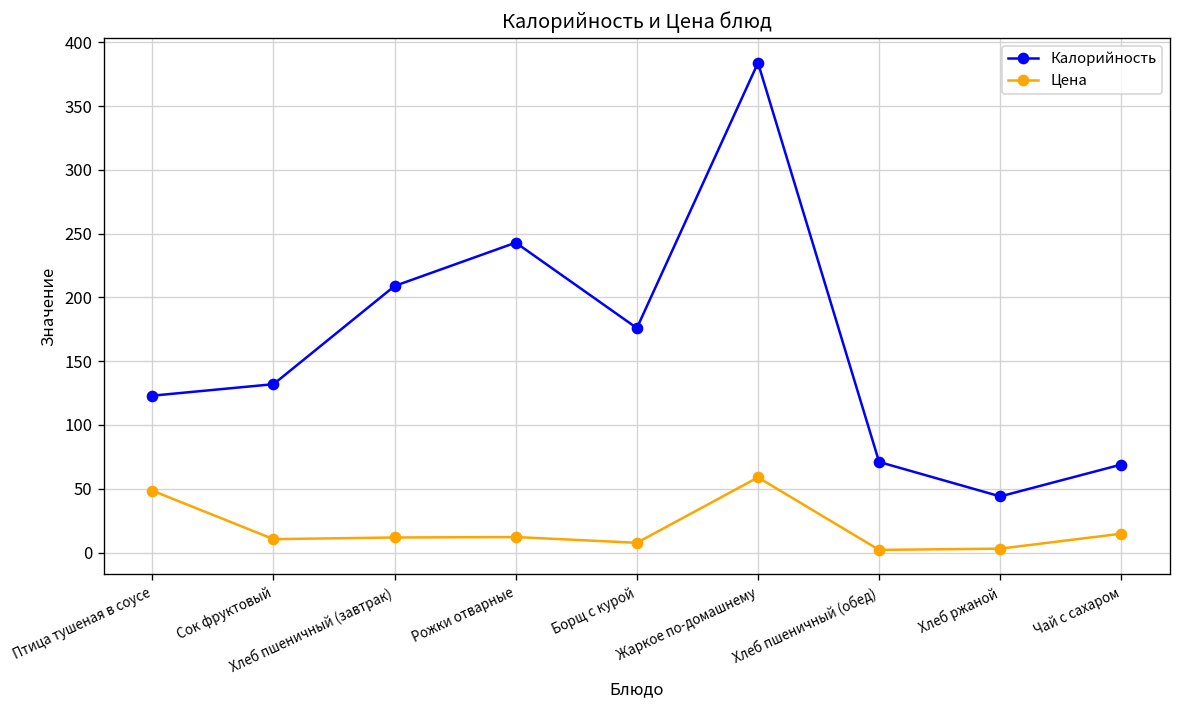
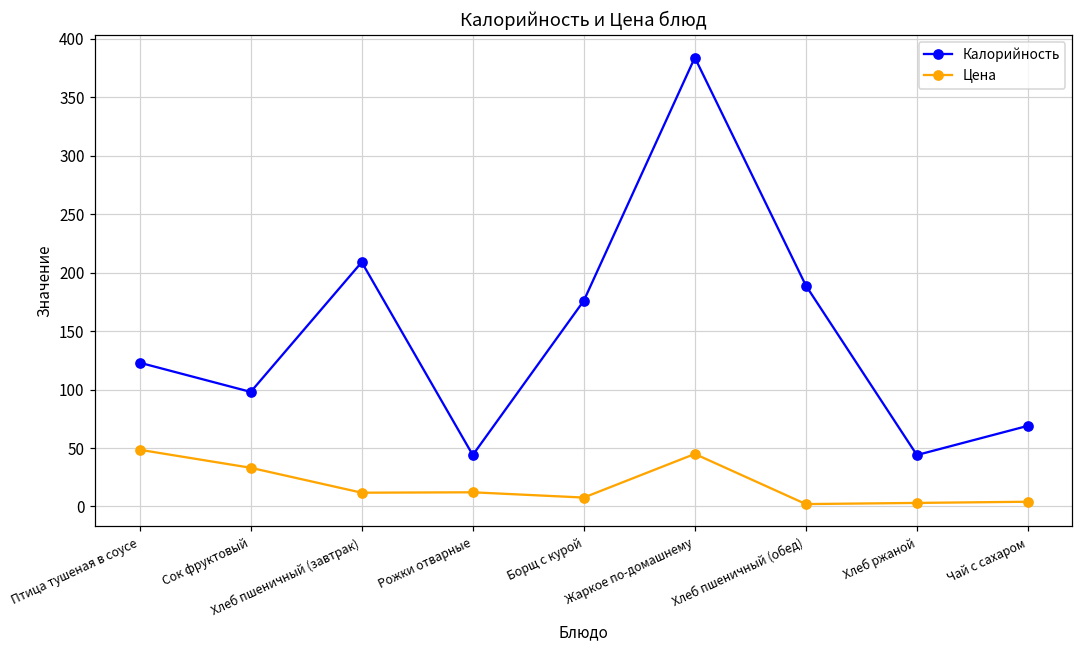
  {
    "Калорийность": {
      "Птица тушеная в соусе": 123,
-     "Сок фруктовый": 132,
+     "Сок фруктовый": 98,
      "Хлеб пшеничный (завтрак)": 209,
-     "Рожки отварные": 243,
+     "Рожки отварные": 44,
      "Борщ с курой": 176,
      "Жаркое по-домашнему": 384,
-     "Хлеб пшеничный (обед)": 71,
+     "Хлеб пшеничный (обед)": 189,
      "Хлеб ржаной": 44,
      "Чай с сахаром": 69
    },
    "Цена": {
      "Птица тушеная в соусе": 49,
-     "Сок фруктовый": 10,
+     "Сок фруктовый": 33,
      "Хлеб пшеничный (завтрак)": 12,
      "Рожки отварные": 12,
      "Борщ с курой": 8,
-     "Жаркое по-домашнему": 59,
+     "Жаркое по-домашнему": 45,
      "Хлеб пшеничный (обед)": 2,
      "Хлеб ржаной": 3,
-     "Чай с сахаром": 15
+     "Чай с сахаром": 4
    }
  }
